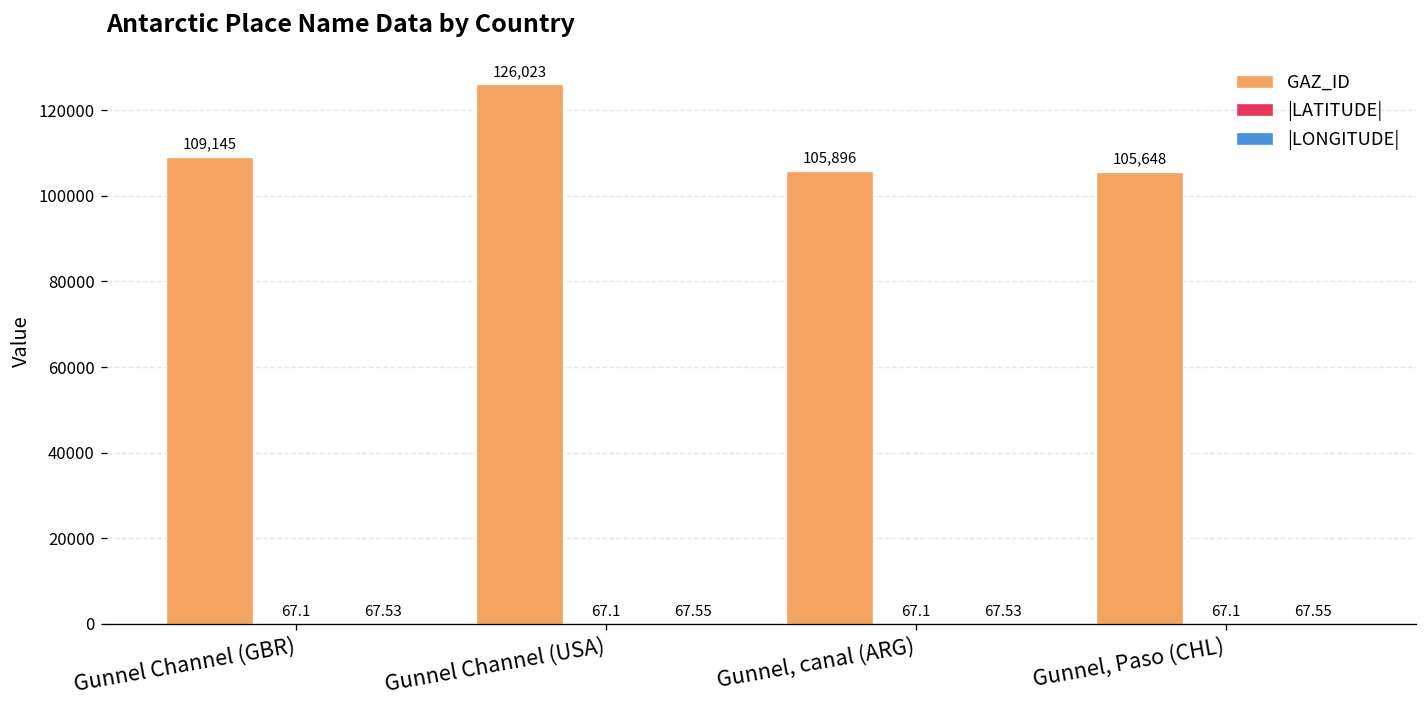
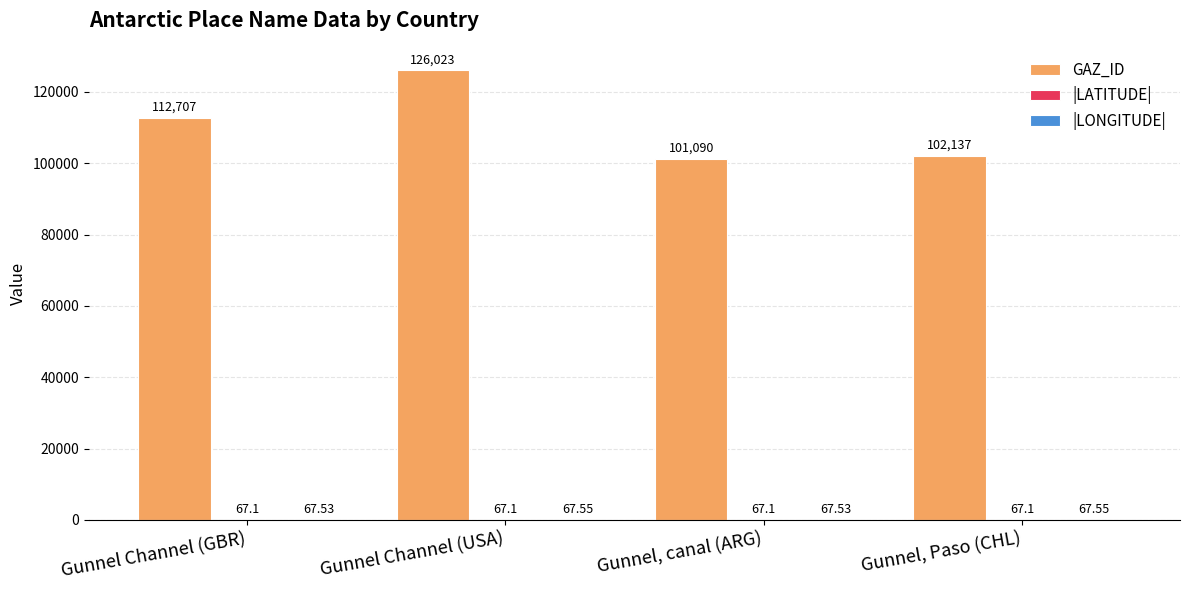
  {
    "GAZ_ID": {
-     "Gunnel Channel (GBR)": "109,145",
+     "Gunnel Channel (GBR)": "112,707",
      "Gunnel Channel (USA)": "126,023",
-     "Gunnel, canal (ARG)": "105,896",
-     "Gunnel, Paso (CHL)": "105,648"
+     "Gunnel, canal (ARG)": "101,090",
+     "Gunnel, Paso (CHL)": "102,137"
    },
    "|LATITUDE|": {
      "Gunnel Channel (GBR)": "67.1",
      "Gunnel Channel (USA)": "67.1",
      "Gunnel, canal (ARG)": "67.1",
      "Gunnel, Paso (CHL)": "67.1"
    },
    "|LONGITUDE|": {
      "Gunnel Channel (GBR)": "67.53",
      "Gunnel Channel (USA)": "67.55",
      "Gunnel, canal (ARG)": "67.53",
      "Gunnel, Paso (CHL)": "67.55"
    }
  }
